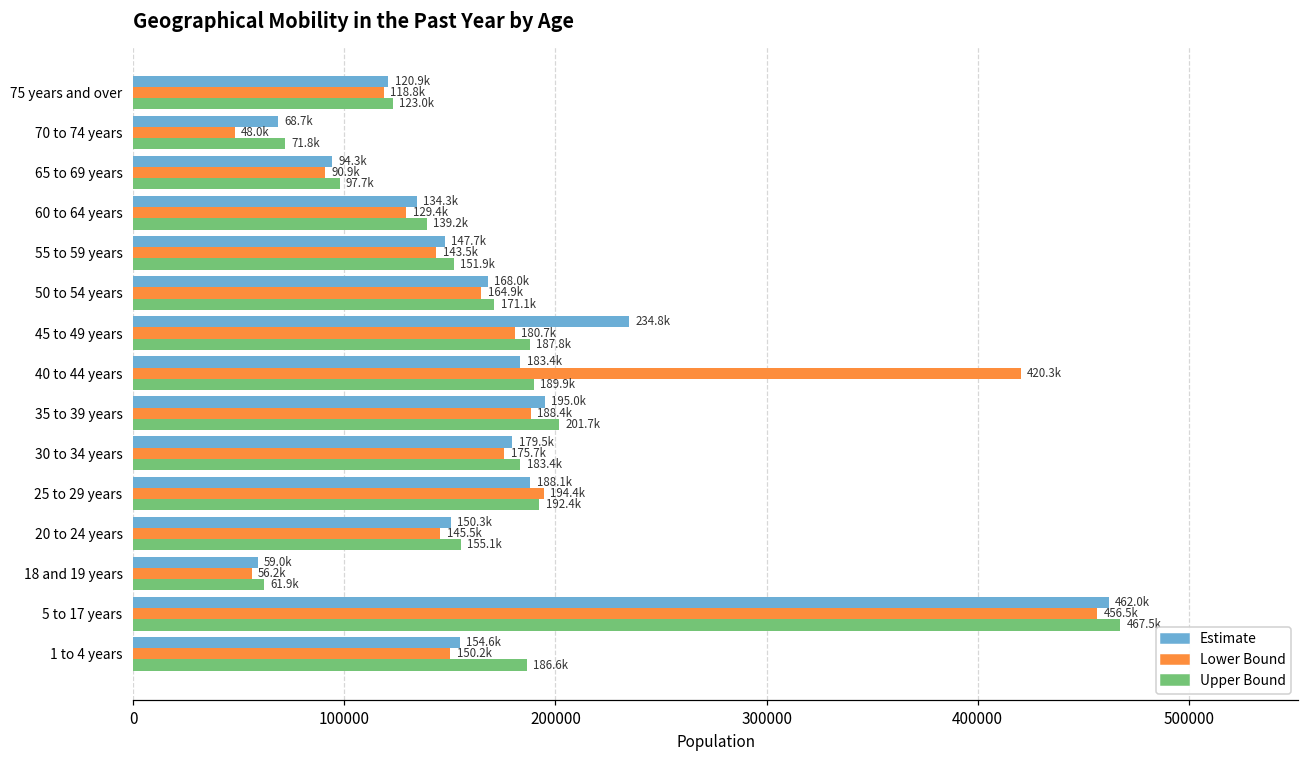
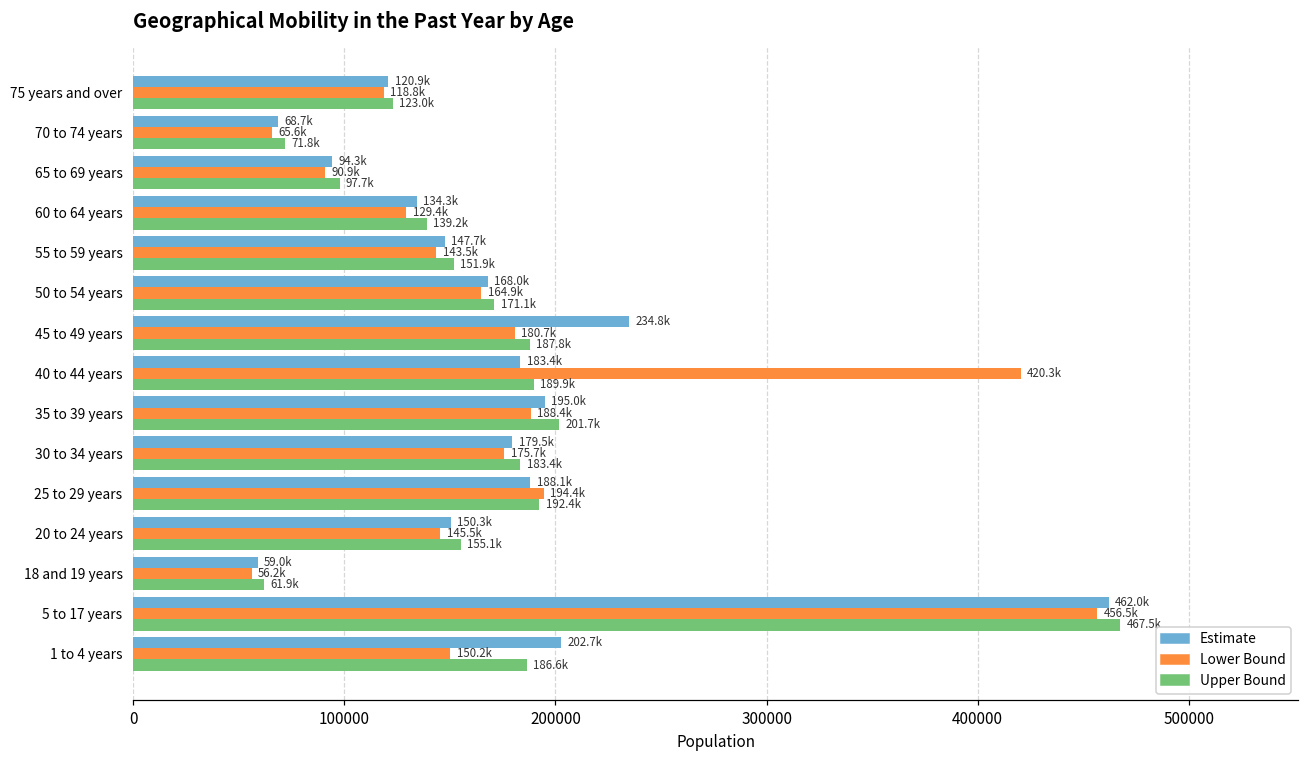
  {
    "Estimate": {
      "75 years and over": "120.9k",
      "70 to 74 years": "68.7k",
      "65 to 69 years": "94.3k",
      "60 to 64 years": "134.3k",
      "55 to 59 years": "147.7k",
      "50 to 54 years": "168.0k",
      "45 to 49 years": "234.8k",
      "40 to 44 years": "183.4k",
      "35 to 39 years": "195.0k",
      "30 to 34 years": "179.5k",
      "25 to 29 years": "188.1k",
      "20 to 24 years": "150.3k",
      "18 and 19 years": "59.0k",
      "5 to 17 years": "462.0k",
-     "1 to 4 years": "154.6k"
+     "1 to 4 years": "202.7k"
    },
    "Lower Bound": {
      "75 years and over": "118.8k",
-     "70 to 74 years": "48.0k",
+     "70 to 74 years": "65.6k",
      "65 to 69 years": "90.9k",
      "60 to 64 years": "129.4k",
      "55 to 59 years": "143.5k",
      "50 to 54 years": "164.9k",
      "45 to 49 years": "180.7k",
      "40 to 44 years": "420.3k",
      "35 to 39 years": "188.4k",
      "30 to 34 years": "175.7k",
      "25 to 29 years": "194.4k",
      "20 to 24 years": "145.5k",
      "18 and 19 years": "56.2k",
      "5 to 17 years": "456.5k",
      "1 to 4 years": "150.2k"
    },
    "Upper Bound": {
      "75 years and over": "123.0k",
      "70 to 74 years": "71.8k",
      "65 to 69 years": "97.7k",
      "60 to 64 years": "139.2k",
      "55 to 59 years": "151.9k",
      "50 to 54 years": "171.1k",
      "45 to 49 years": "187.8k",
      "40 to 44 years": "189.9k",
      "35 to 39 years": "201.7k",
      "30 to 34 years": "183.4k",
      "25 to 29 years": "192.4k",
      "20 to 24 years": "155.1k",
      "18 and 19 years": "61.9k",
      "1 to 4 years": "186.6k"
    }
  }
